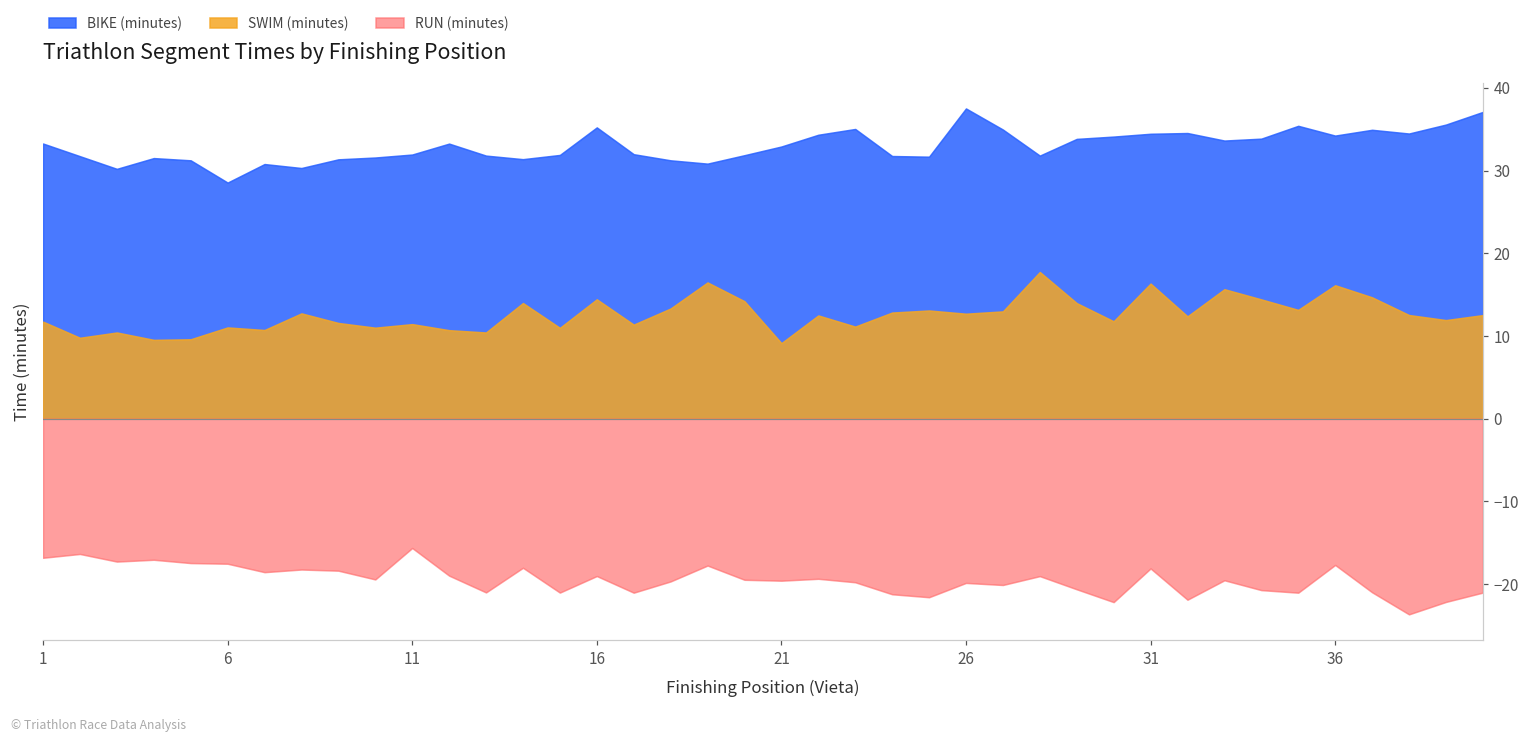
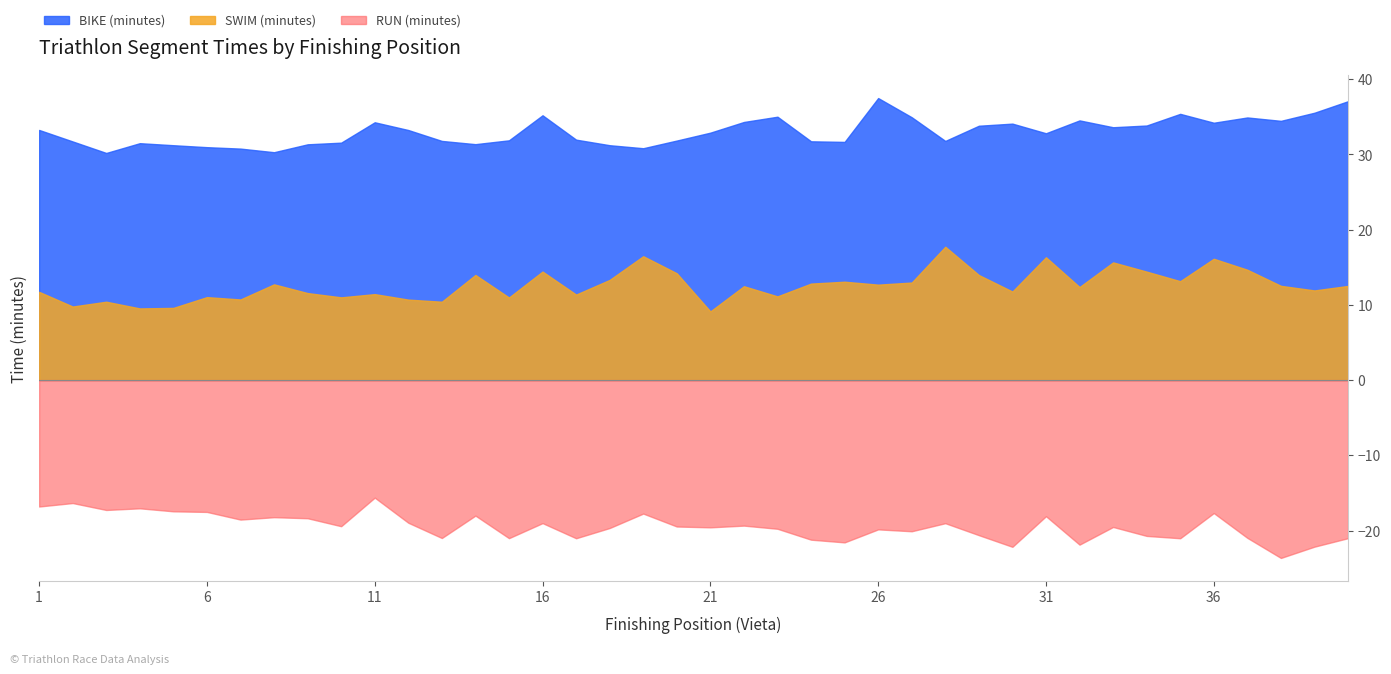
  {
    "BIKE (minutes)": {
      "1": 33,
-     "6": 29,
-     "11": 32,
+     "6": 31,
+     "11": 34,
      "16": 35,
      "21": 33,
      "26": 38,
-     "31": 34,
+     "31": 33,
      "36": 34
    },
    "SWIM (minutes)": {
      "1": 12,
      "6": 11,
      "11": 11,
      "16": 14,
      "21": 9,
      "26": 13,
      "31": 16,
      "36": 16
    }
  }
